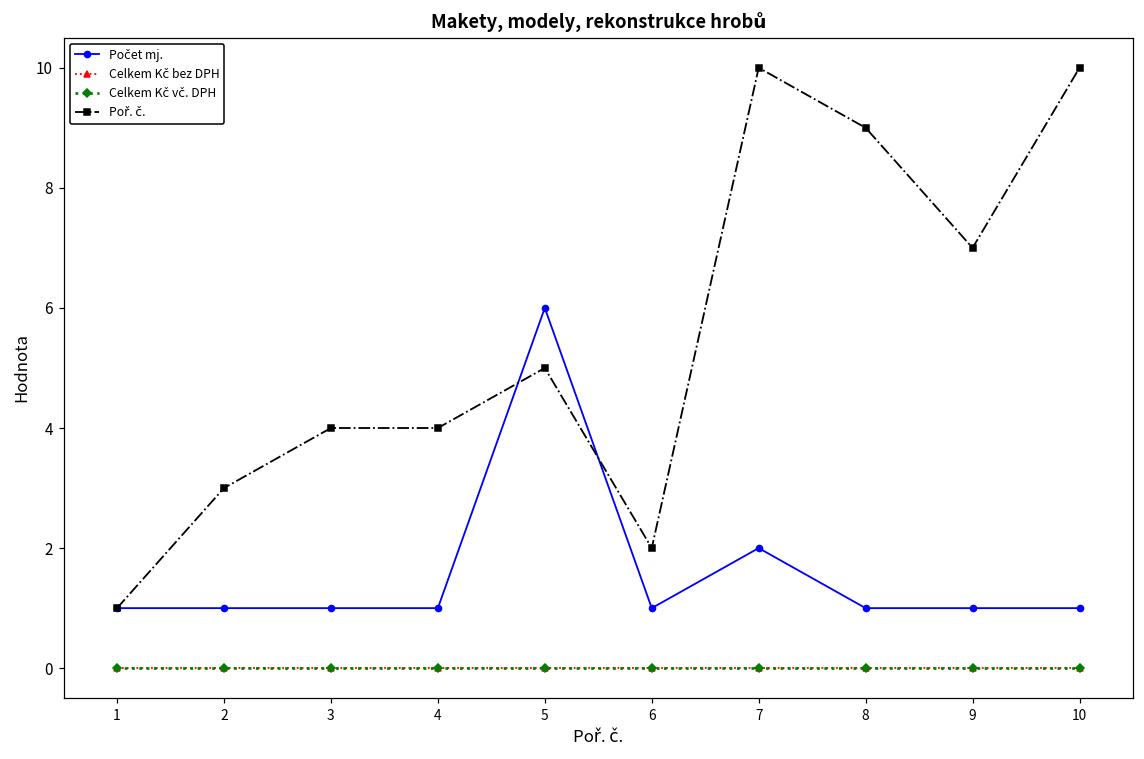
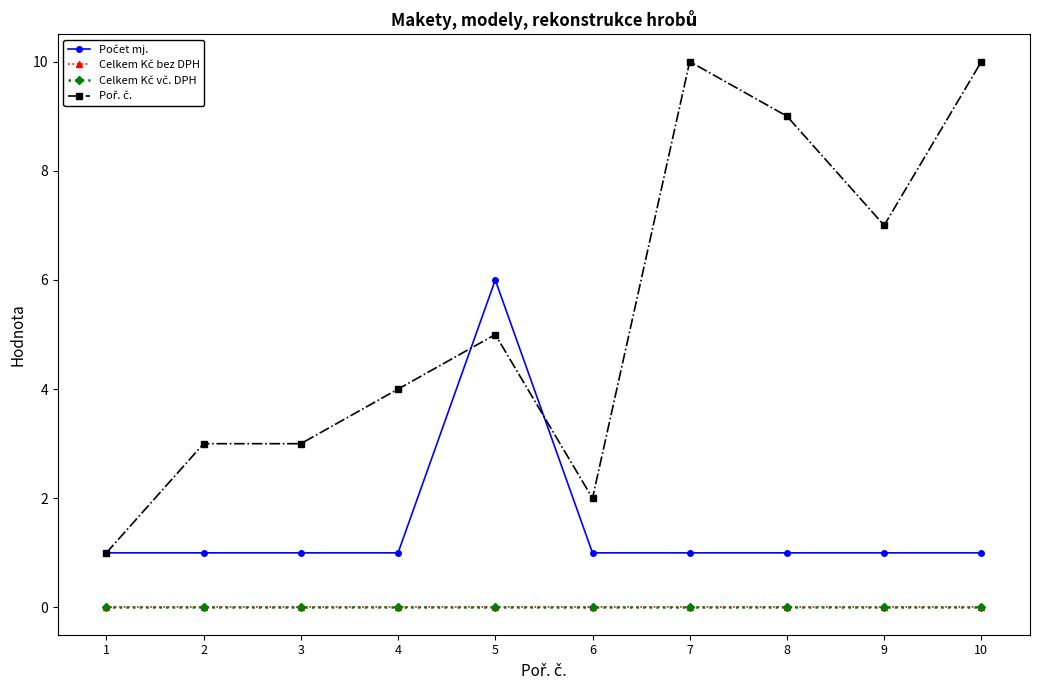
  {
    "Počet mj.": {
      "2": 1,
      "3": 1,
      "4": 1,
      "5": 6,
      "6": 1,
-     "7": 2,
+     "7": 1,
      "8": 1,
      "9": 1,
      "10": 1
    },
    "Celkem Kč vč. DPH": {
      "1": 0,
      "2": 0,
      "3": 0,
      "4": 0,
      "5": 0,
      "6": 0,
      "7": 0,
      "8": 0,
      "9": 0,
      "10": 0
    },
    "Poř. č.": {
      "2": 3,
-     "3": 4,
+     "3": 3,
      "4": 4,
      "5": 5,
      "6": 2,
      "7": 10,
      "8": 9,
      "9": 7,
      "10": 10
    }
  }
